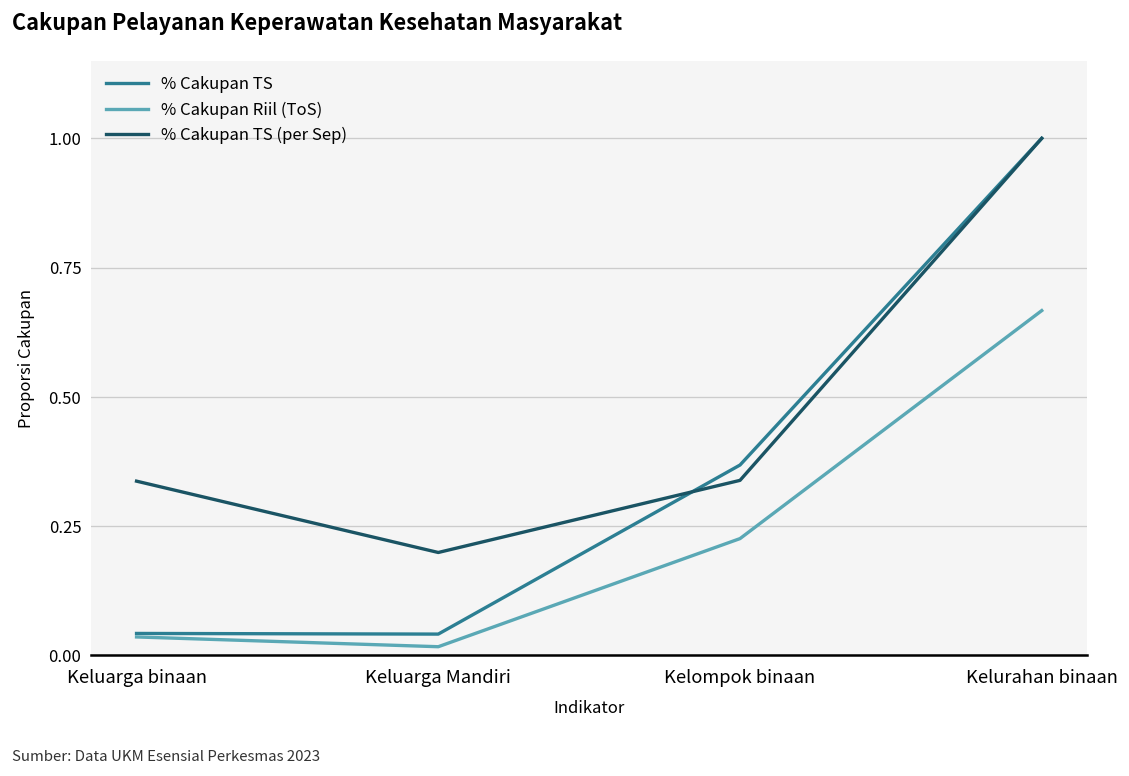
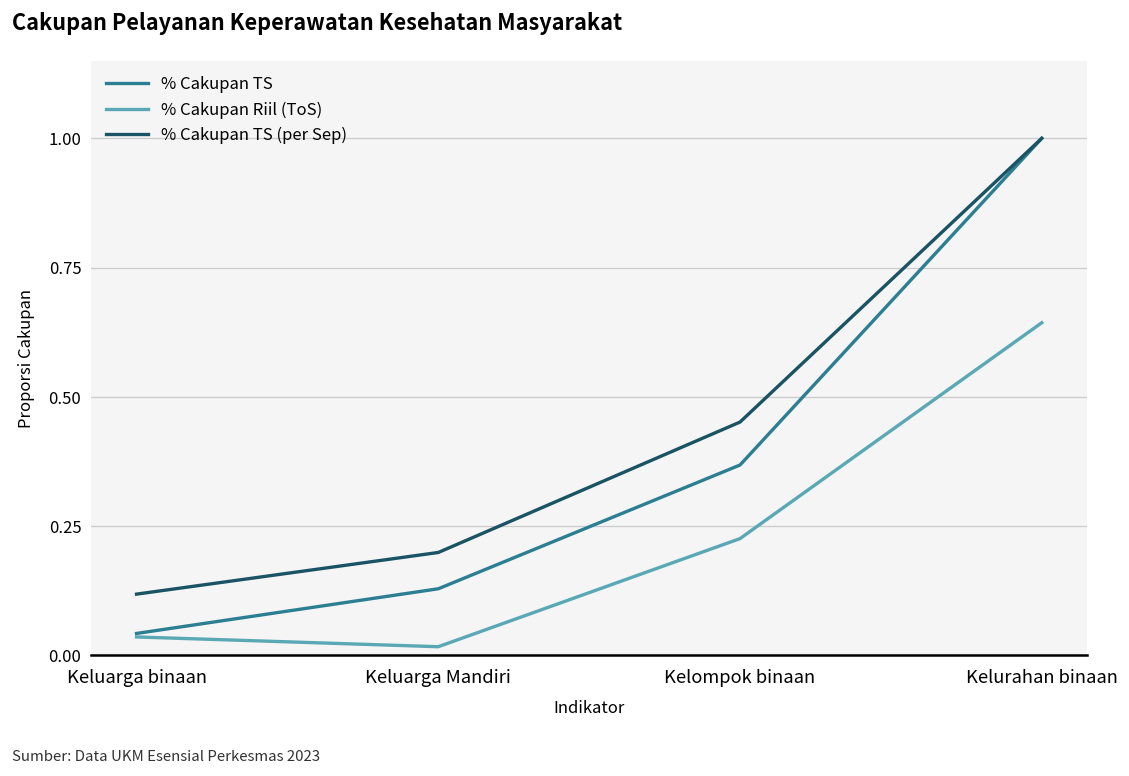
  {
    "% Cakupan TS": {
      "Keluarga binaan": 0.04,
-     "Keluarga Mandiri": 0.04,
+     "Keluarga Mandiri": 0.13,
      "Kelompok binaan": 0.37
    },
    "% Cakupan Riil (ToS)": {
      "Keluarga binaan": 0.04,
      "Keluarga Mandiri": 0.02,
      "Kelompok binaan": 0.23,
-     "Kelurahan binaan": 0.67
+     "Kelurahan binaan": 0.64
    },
    "% Cakupan TS (per Sep)": {
-     "Keluarga binaan": 0.34,
+     "Keluarga binaan": 0.12,
      "Keluarga Mandiri": 0.20,
-     "Kelompok binaan": 0.34
+     "Kelompok binaan": 0.45
    }
  }
